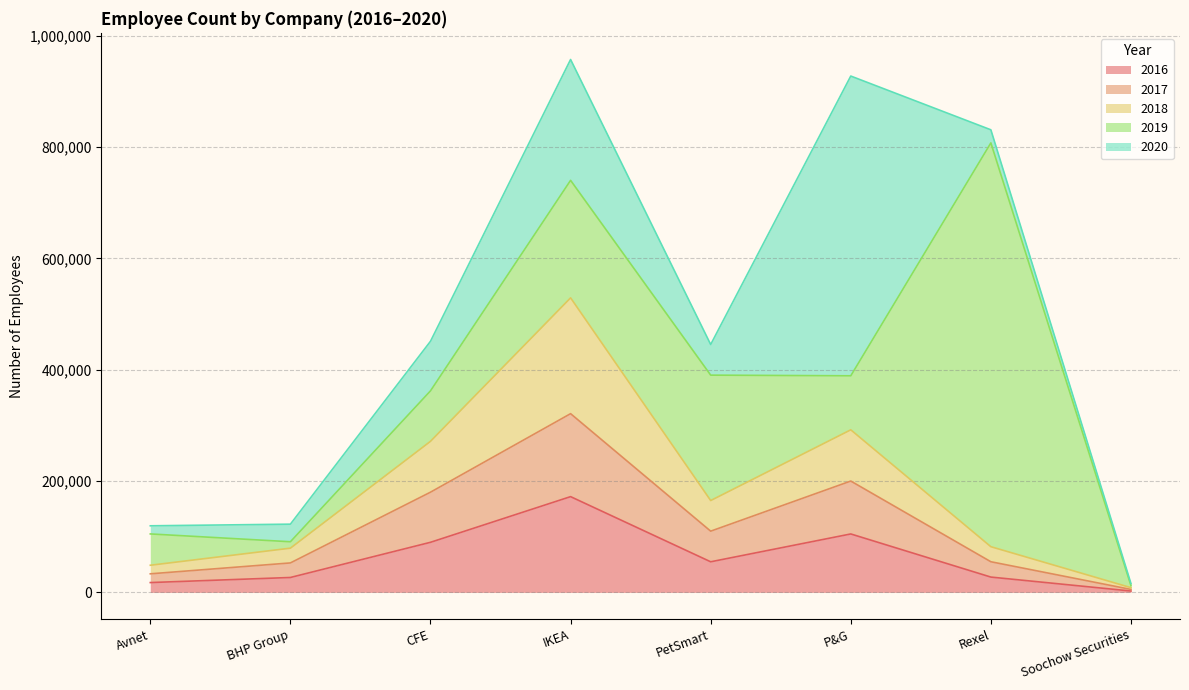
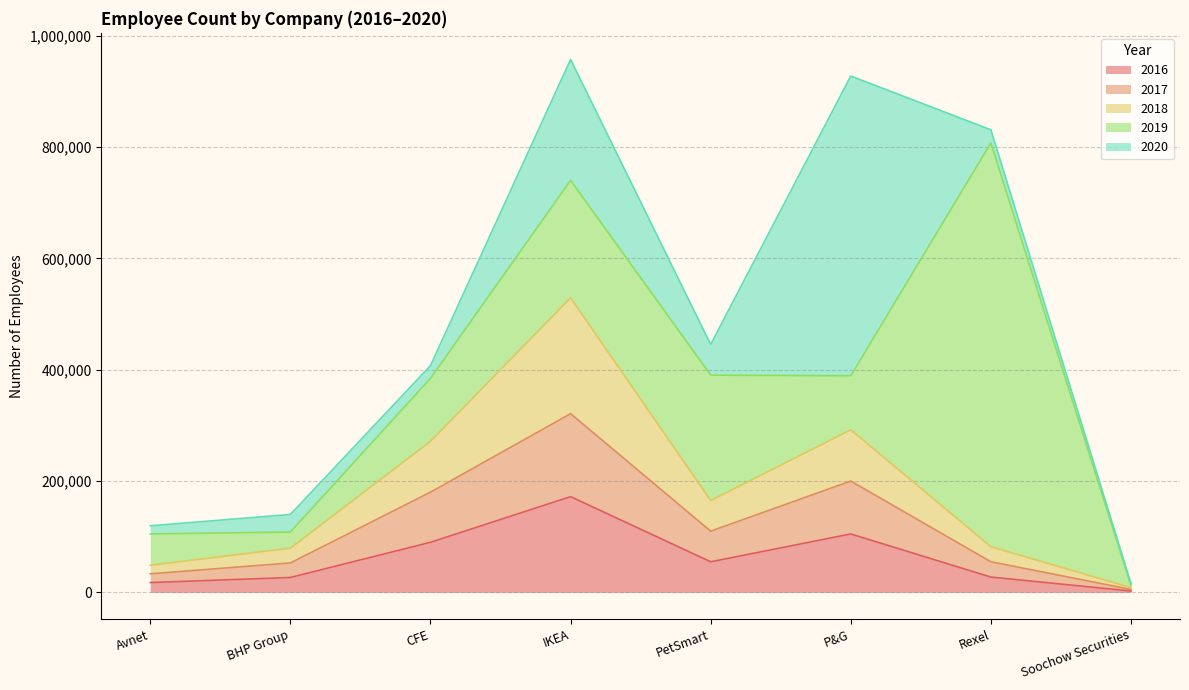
  {
    "2019": {
      "Avnet": "60,000",
-     "BHP Group": "10,000",
-     "CFE": "90,000",
+     "BHP Group": "30,000",
+     "CFE": "110,000",
      "IKEA": "210,000",
      "PetSmart": "230,000",
      "P&G": "100,000",
      "Rexel": "730,000"
    },
    "2020": {
      "Avnet": "10,000",
      "BHP Group": "30,000",
-     "CFE": "90,000",
+     "CFE": "20,000",
      "IKEA": "220,000",
      "PetSmart": "60,000",
      "P&G": "540,000",
      "Rexel": "20,000"
    }
  }
